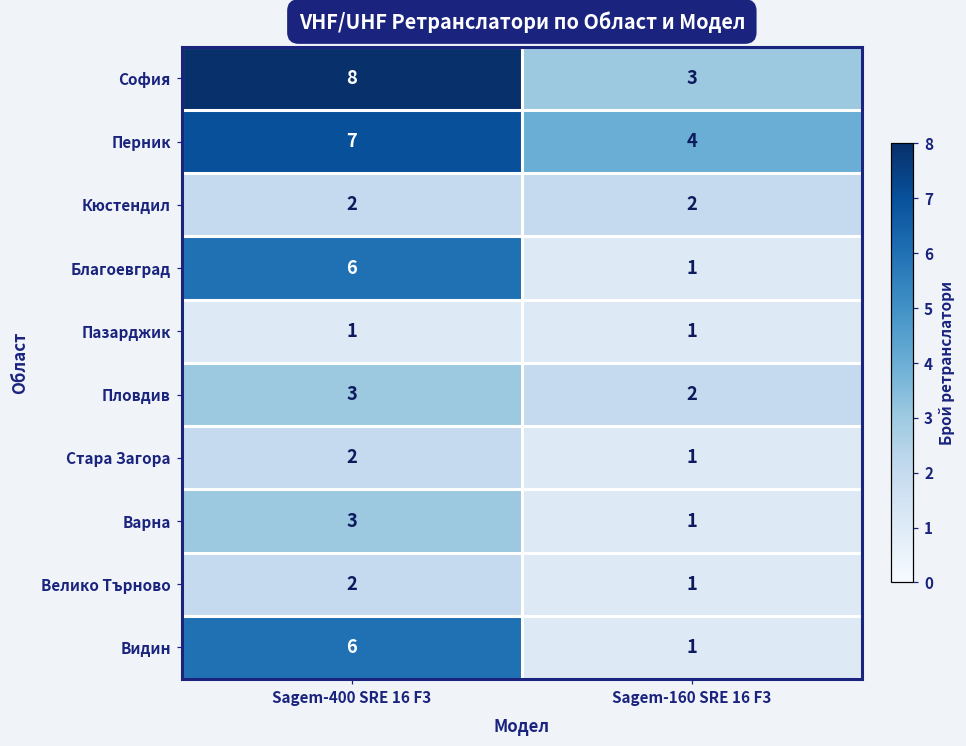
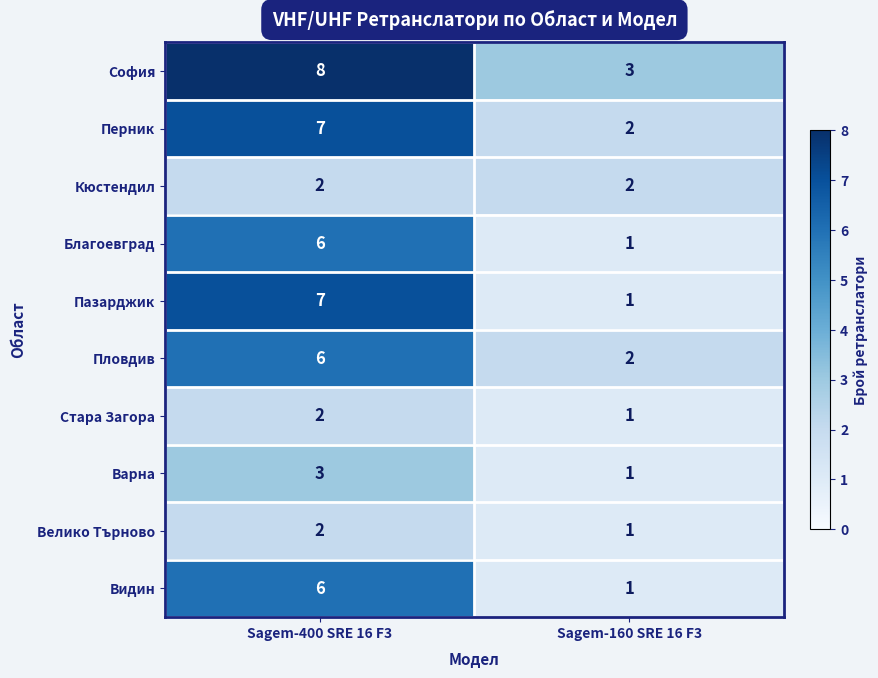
  {
    "София": {
      "Sagem-400 SRE 16 F3": 8,
      "Sagem-160 SRE 16 F3": 3
    },
    "Перник": {
      "Sagem-400 SRE 16 F3": 7,
-     "Sagem-160 SRE 16 F3": 4
+     "Sagem-160 SRE 16 F3": 2
    },
    "Кюстендил": {
      "Sagem-400 SRE 16 F3": 2,
      "Sagem-160 SRE 16 F3": 2
    },
    "Благоевград": {
      "Sagem-400 SRE 16 F3": 6,
      "Sagem-160 SRE 16 F3": 1
    },
    "Пазарджик": {
-     "Sagem-400 SRE 16 F3": 1,
+     "Sagem-400 SRE 16 F3": 7,
      "Sagem-160 SRE 16 F3": 1
    },
    "Пловдив": {
-     "Sagem-400 SRE 16 F3": 3,
+     "Sagem-400 SRE 16 F3": 6,
      "Sagem-160 SRE 16 F3": 2
    },
    "Стара Загора": {
      "Sagem-400 SRE 16 F3": 2,
      "Sagem-160 SRE 16 F3": 1
    },
    "Варна": {
      "Sagem-400 SRE 16 F3": 3,
      "Sagem-160 SRE 16 F3": 1
    },
    "Велико Търново": {
      "Sagem-400 SRE 16 F3": 2,
      "Sagem-160 SRE 16 F3": 1
    },
    "Видин": {
      "Sagem-400 SRE 16 F3": 6,
      "Sagem-160 SRE 16 F3": 1
    }
  }
